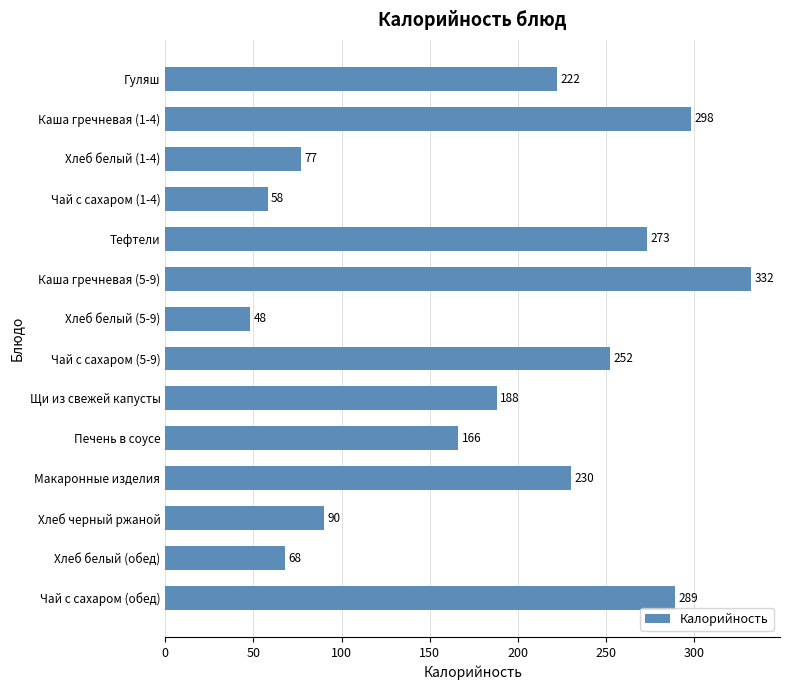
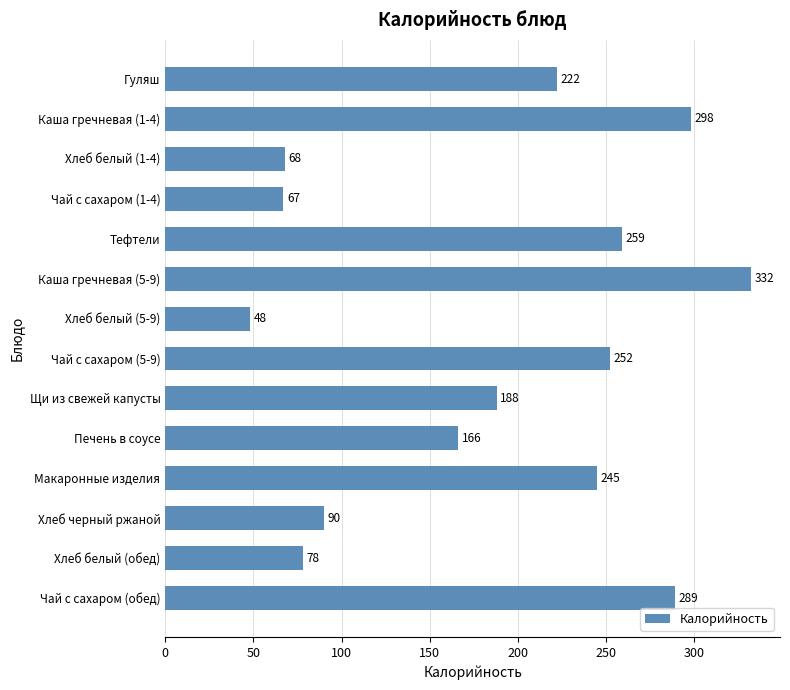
  {
    "Гуляш": 222,
    "Каша гречневая (1-4)": 298,
-   "Хлеб белый (1-4)": 77,
-   "Чай с сахаром (1-4)": 58,
-   "Тефтели": 273,
+   "Хлеб белый (1-4)": 68,
+   "Чай с сахаром (1-4)": 67,
+   "Тефтели": 259,
    "Каша гречневая (5-9)": 332,
    "Хлеб белый (5-9)": 48,
    "Чай с сахаром (5-9)": 252,
    "Щи из свежей капусты": 188,
    "Печень в соусе": 166,
-   "Макаронные изделия": 230,
+   "Макаронные изделия": 245,
    "Хлеб черный ржаной": 90,
-   "Хлеб белый (обед)": 68,
+   "Хлеб белый (обед)": 78,
    "Чай с сахаром (обед)": 289
  }
